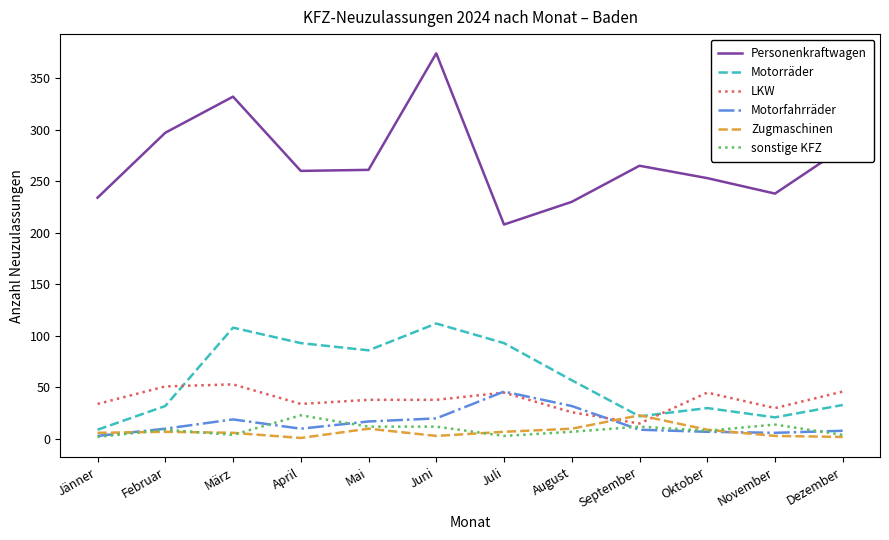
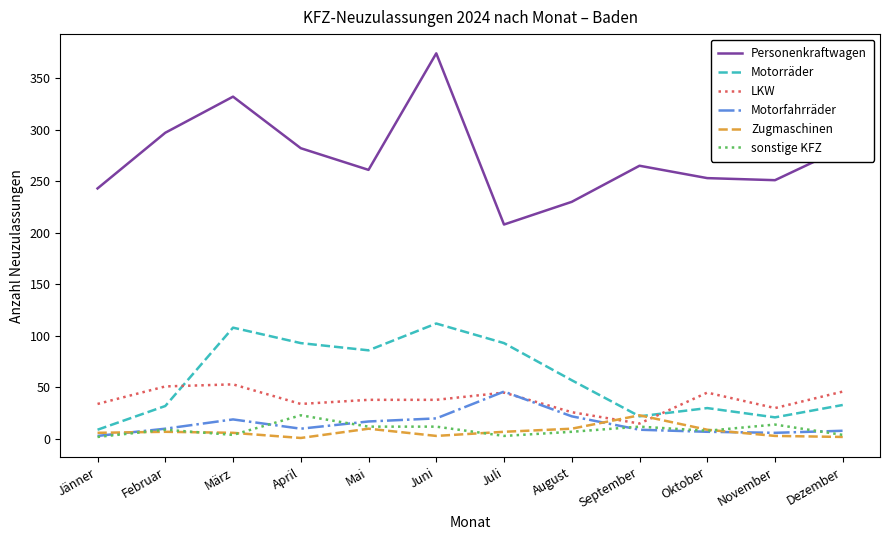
  {
    "Personenkraftwagen": {
-     "Jänner": 234,
+     "Jänner": 243,
      "Februar": 297,
      "März": 332,
-     "April": 260,
+     "April": 282,
      "Mai": 261,
      "Juni": 374,
      "Juli": 208,
      "August": 230,
      "September": 265,
      "Oktober": 253,
-     "November": 238
+     "November": 251
    },
    "Motorräder": {
      "Jänner": 9,
      "Februar": 32,
      "März": 108,
      "April": 93,
      "Mai": 86,
      "Juni": 112,
      "Juli": 93,
      "August": 57,
      "Oktober": 30,
      "November": 21,
      "Dezember": 33
    },
    "LKW": {
      "Jänner": 34,
      "Februar": 51,
      "März": 53,
      "April": 34,
      "Mai": 38,
      "Juni": 38,
      "August": 26,
      "September": 15,
      "Oktober": 45,
      "November": 30,
      "Dezember": 46
    },
    "Motorfahrräder": {
      "März": 19,
      "April": 10,
      "Mai": 17,
      "Juni": 20,
-     "August": 32,
+     "August": 22,
      "September": 9,
      "November": 6,
      "Dezember": 8
    },
    "Zugmaschinen": {
      "Jänner": 6,
      "April": 1,
      "Juni": 3,
      "Juli": 7,
      "August": 10,
      "November": 3
    },
    "sonstige KFZ": {
      "April": 23,
      "Juni": 12,
      "Juli": 3,
      "August": 7,
      "September": 12,
      "November": 14
    }
  }
